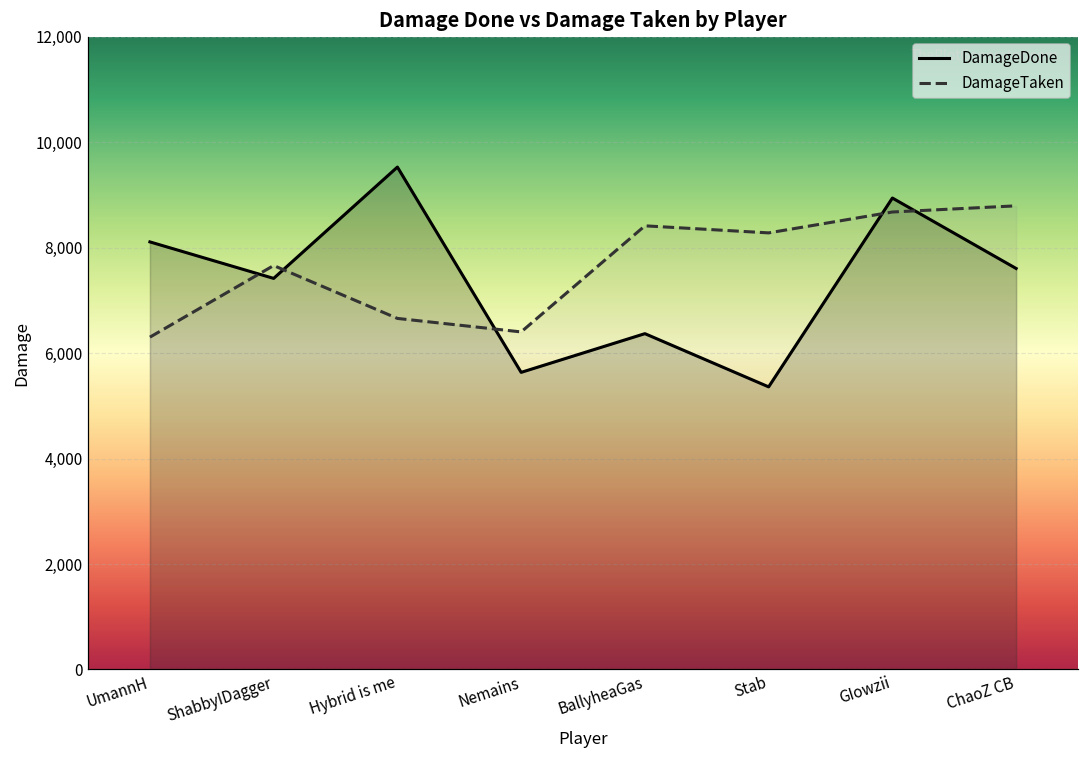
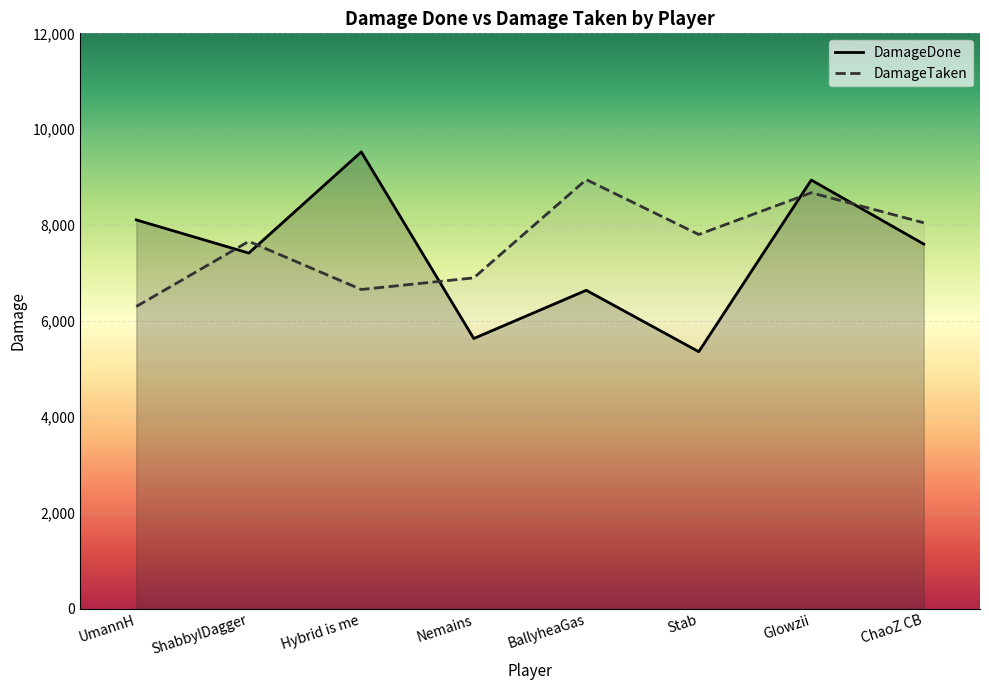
  {
    "DamageDone": {
      "UmannH": "8,100",
      "ShabbyIDagger": "7,400",
      "Hybrid is me": "9,500",
      "Nemains": "5,600",
-     "BallyheaGas": "6,400",
+     "BallyheaGas": "6,600",
      "Stab": "5,400",
      "GIowzii": "8,900",
      "ChaoZ CB": "7,600"
    },
    "DamageTaken": {
      "UmannH": "6,300",
      "ShabbyIDagger": "7,700",
      "Hybrid is me": "6,700",
-     "Nemains": "6,400",
-     "BallyheaGas": "8,400",
-     "Stab": "8,300",
+     "Nemains": "6,900",
+     "BallyheaGas": "8,900",
+     "Stab": "7,800",
      "GIowzii": "8,700",
-     "ChaoZ CB": "8,800"
+     "ChaoZ CB": "8,000"
    }
  }
